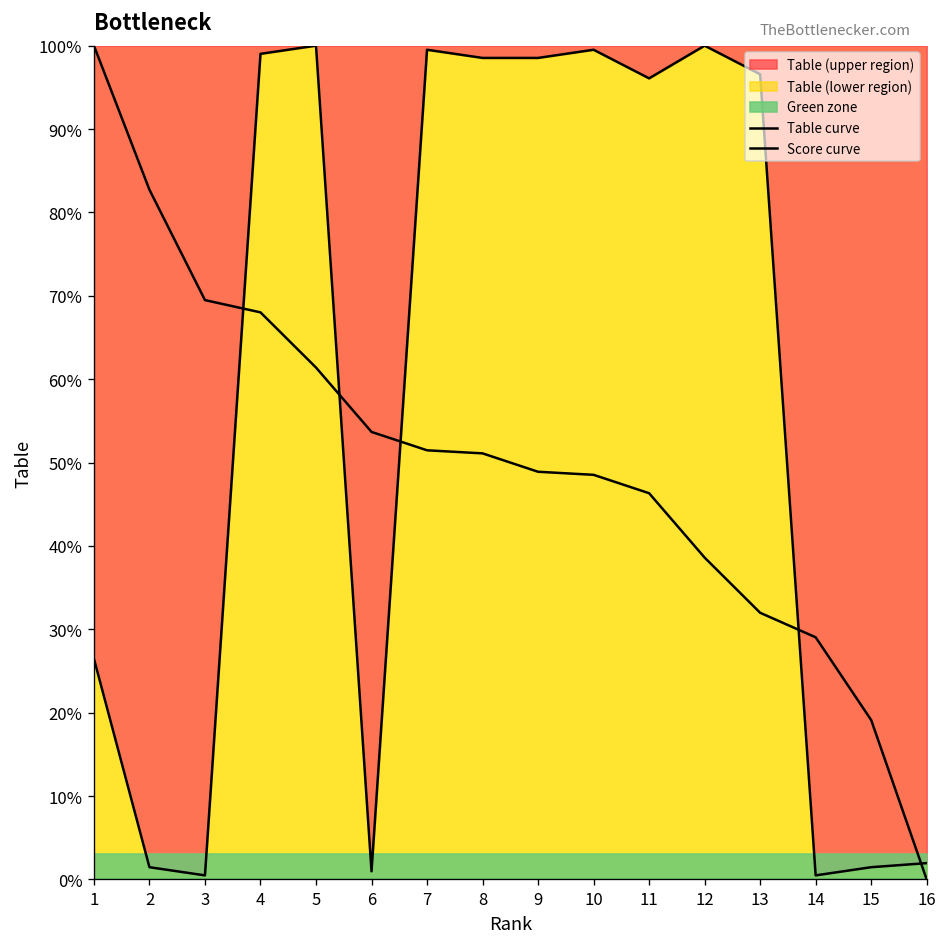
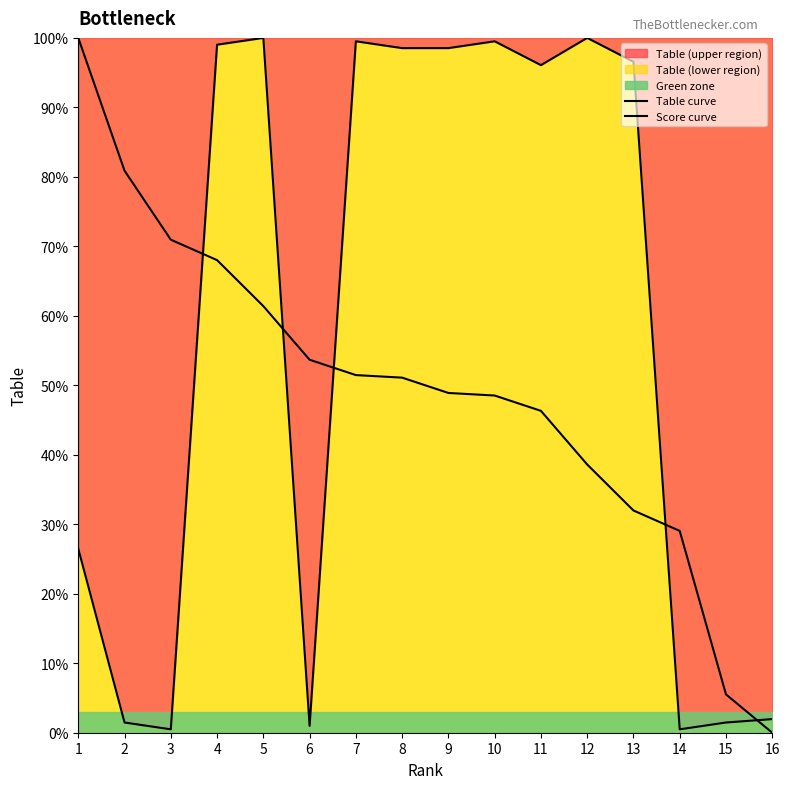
  {
    "Table (lower region)": {
      "1": "26%",
      "2": "1%",
      "3": "0%",
      "4": "99%",
      "6": "1%",
      "7": "100%",
      "8": "99%",
      "9": "99%",
      "10": "100%",
      "11": "96%",
      "14": "0%",
      "15": "1%",
      "16": "2%"
    },
    "Table (upper region)": {
      "2": "99%",
      "3": "100%",
      "4": "1%",
      "6": "99%",
      "7": "0%",
      "8": "1%",
      "9": "1%",
      "10": "0%",
      "11": "4%",
      "13": "3%",
      "14": "100%",
      "15": "99%",
      "16": "98%"
    },
    "Score curve": {
-     "2": "83%",
-     "3": "69%",
+     "2": "81%",
+     "3": "71%",
      "4": "68%",
      "5": "61%",
      "6": "54%",
      "7": "51%",
      "8": "51%",
      "9": "49%",
      "10": "49%",
      "11": "46%",
      "12": "39%",
      "13": "32%",
      "14": "29%",
-     "15": "19%",
+     "15": "6%",
      "16": "0%"
    },
    "Green zone": {
      "1": "3%",
      "2": "3%",
      "3": "3%",
      "4": "3%",
      "5": "3%",
      "6": "3%",
      "7": "3%",
      "8": "3%",
      "9": "3%",
      "10": "3%",
      "11": "3%",
      "12": "3%",
      "13": "3%",
      "14": "3%",
      "15": "3%",
      "16": "3%"
    }
  }
